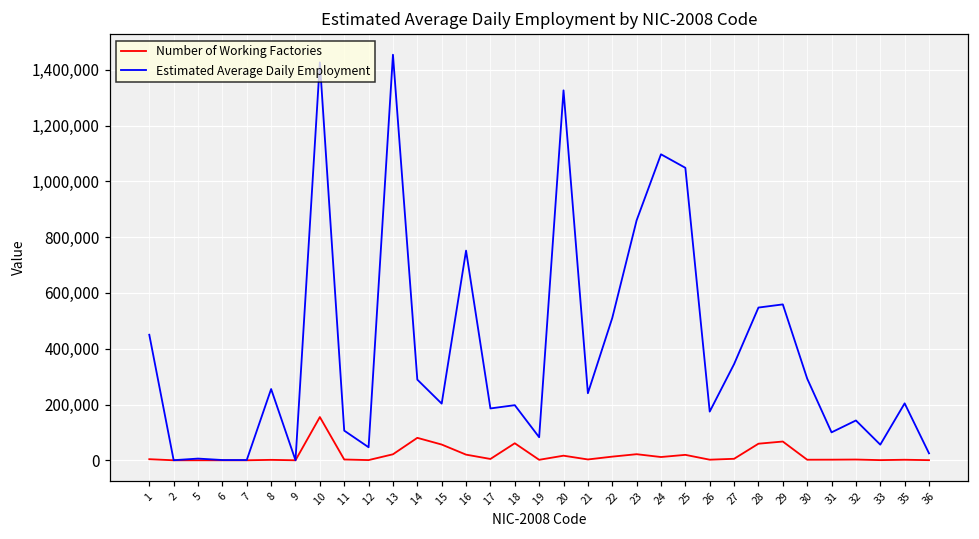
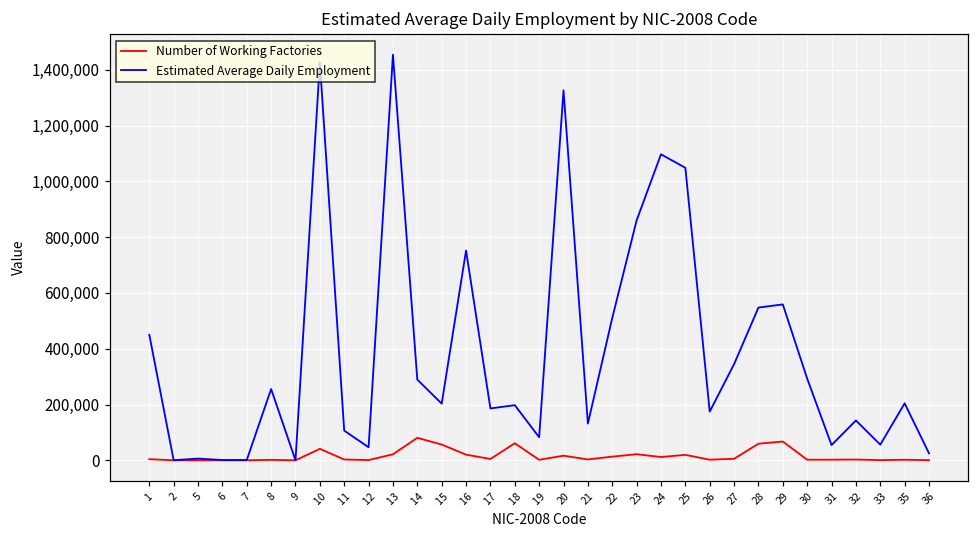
  {
    "Number of Working Factories": {
      "1": "0",
      "8": "0",
-     "10": "160,000",
+     "10": "40,000",
      "11": "0",
      "12": "0",
      "13": "20,000",
      "14": "80,000",
      "15": "60,000",
      "16": "20,000",
      "17": "0",
      "18": "60,000",
      "19": "0",
      "20": "20,000",
      "21": "0",
      "22": "10,000",
      "23": "20,000",
      "24": "10,000",
      "25": "20,000",
      "26": "0",
      "27": "10,000",
      "28": "60,000",
      "29": "70,000",
      "30": "0",
      "31": "0",
      "32": "0",
      "33": "0",
      "35": "0",
      "36": "0"
    },
    "Estimated Average Daily Employment": {
      "1": "450,000",
      "8": "260,000",
      "11": "110,000",
      "12": "50,000",
      "13": "1,450,000",
      "14": "290,000",
      "15": "200,000",
      "16": "750,000",
      "17": "190,000",
      "18": "200,000",
      "19": "80,000",
      "20": "1,330,000",
-     "21": "240,000",
+     "21": "130,000",
      "22": "510,000",
      "23": "860,000",
      "24": "1,100,000",
      "25": "1,050,000",
      "26": "170,000",
      "27": "340,000",
      "28": "550,000",
      "29": "560,000",
      "30": "290,000",
-     "31": "100,000",
+     "31": "50,000",
      "32": "140,000",
      "33": "60,000",
      "35": "200,000",
      "36": "20,000"
    }
  }
